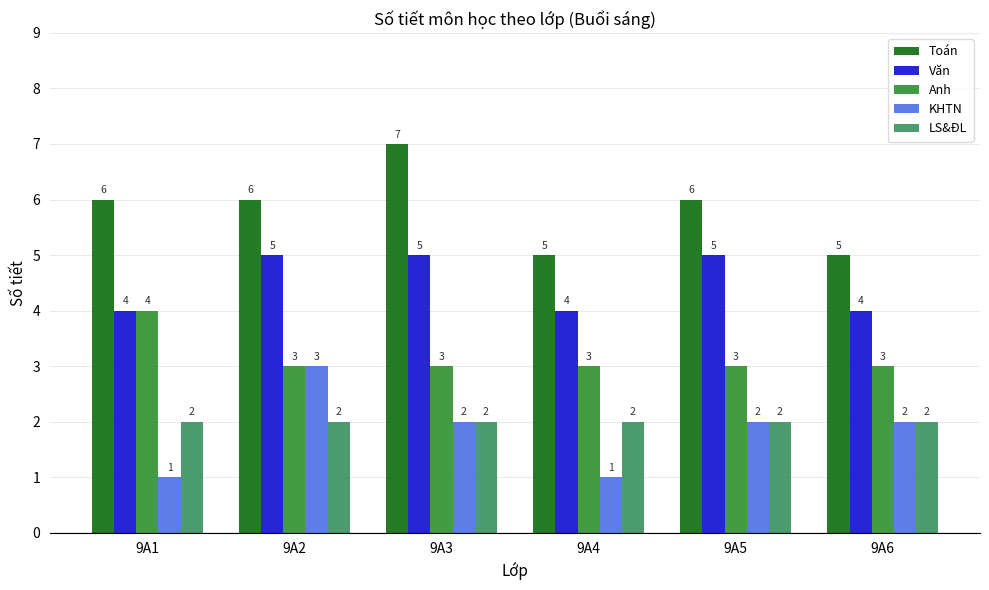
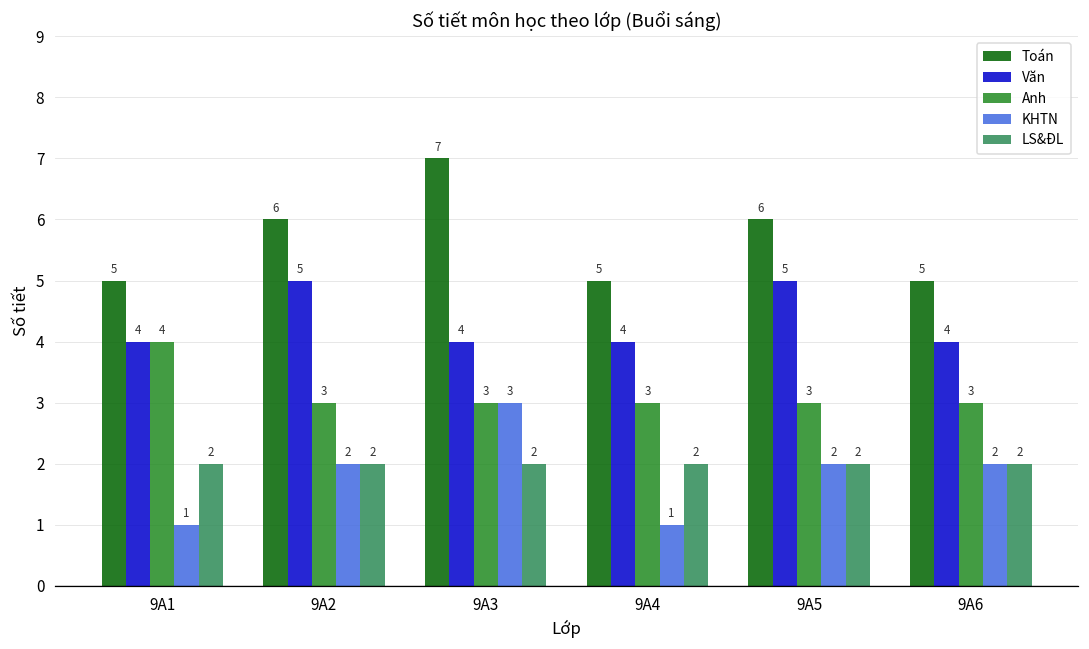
  {
    "Toán": {
-     "9A1": 6,
+     "9A1": 5,
      "9A2": 6,
      "9A3": 7,
      "9A4": 5,
      "9A5": 6,
      "9A6": 5
    },
    "Văn": {
      "9A1": 4,
      "9A2": 5,
-     "9A3": 5,
+     "9A3": 4,
      "9A4": 4,
      "9A5": 5,
      "9A6": 4
    },
    "KHTN": {
      "9A1": 1,
-     "9A2": 3,
-     "9A3": 2,
+     "9A2": 2,
+     "9A3": 3,
      "9A4": 1,
      "9A5": 2,
      "9A6": 2
    }
  }
